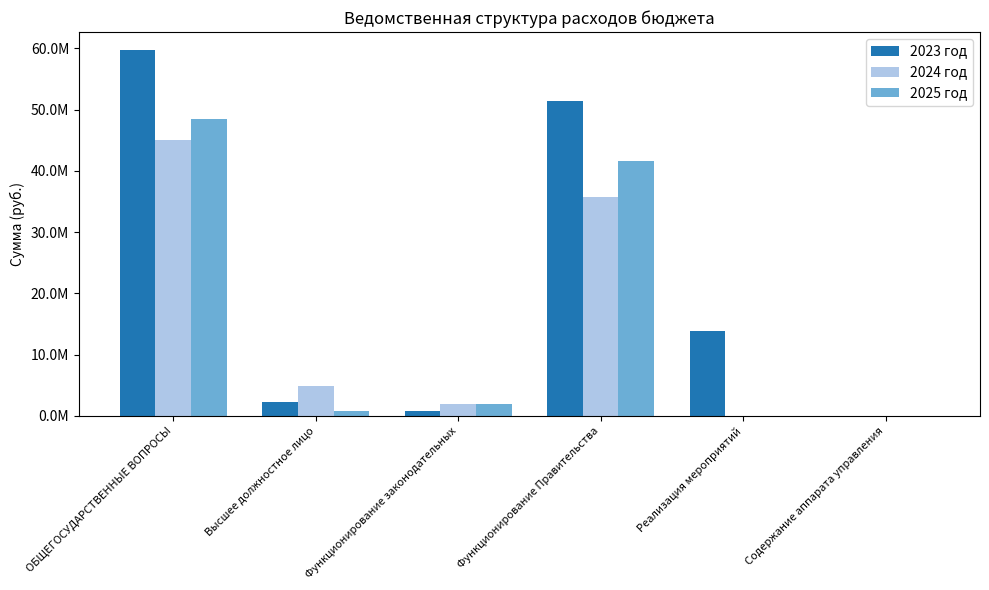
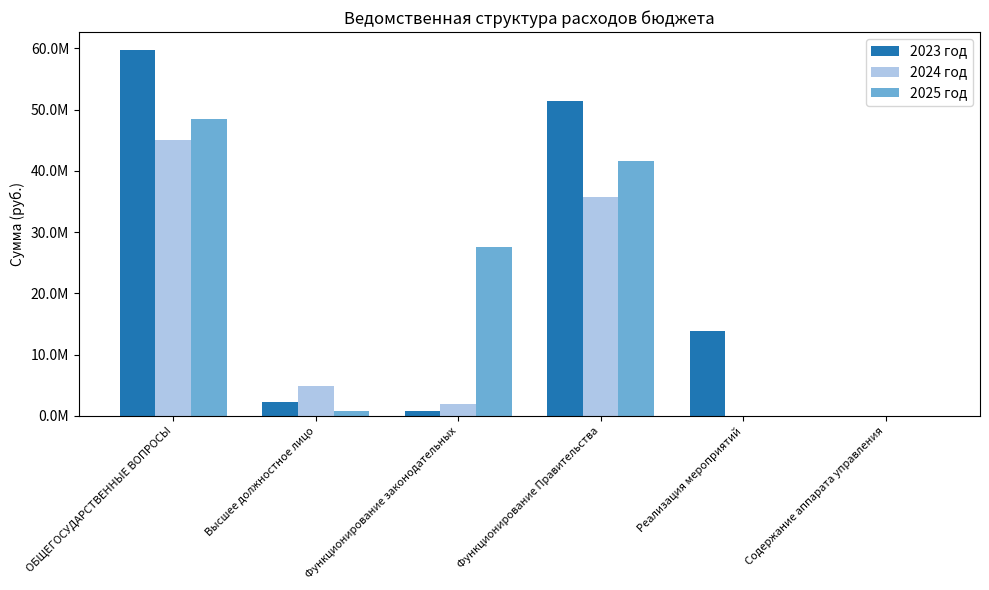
  {
    "2023 год": {
      "ОБЩЕГОСУДАРСТВЕННЫЕ ВОПРОСЫ": 60000000,
      "Высшее должностное лицо": 2000000,
      "Функционирование законодательных": 1000000,
      "Функционирование Правительства": 51000000,
      "Реализация мероприятий": 14000000
    },
    "2024 год": {
      "ОБЩЕГОСУДАРСТВЕННЫЕ ВОПРОСЫ": 45000000,
      "Высшее должностное лицо": 5000000,
      "Функционирование законодательных": 2000000,
      "Функционирование Правительства": 36000000,
      "Реализация мероприятий": 0,
      "Содержание аппарата управления": 0
    },
    "2025 год": {
      "ОБЩЕГОСУДАРСТВЕННЫЕ ВОПРОСЫ": 48000000,
      "Высшее должностное лицо": 1000000,
-     "Функционирование законодательных": 2000000,
+     "Функционирование законодательных": 28000000,
      "Функционирование Правительства": 42000000,
      "Реализация мероприятий": 0,
      "Содержание аппарата управления": 0
    }
  }
